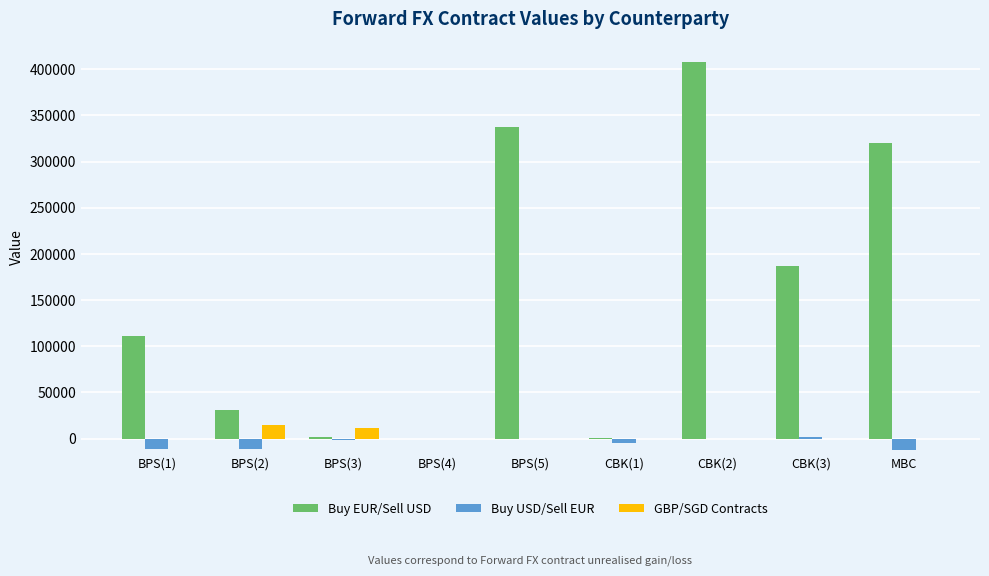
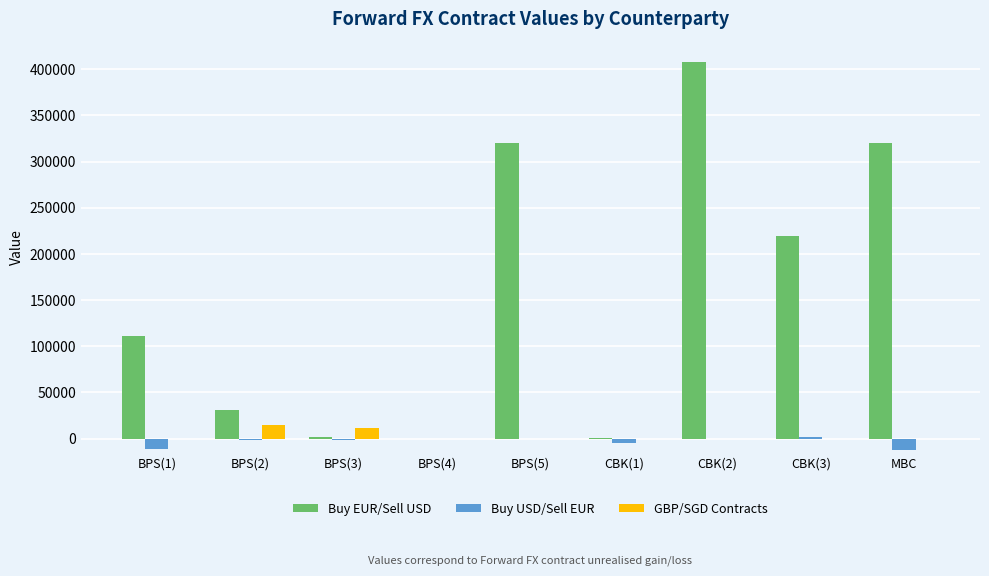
  {
    "Buy EUR/Sell USD": {
      "BPS(1)": 110000,
      "BPS(2)": 30000,
-     "BPS(5)": 340000,
+     "BPS(5)": 320000,
      "CBK(2)": 410000,
-     "CBK(3)": 190000,
+     "CBK(3)": 220000,
      "MBC": 320000
    },
    "Buy USD/Sell EUR": {
      "BPS(1)": -10000,
-     "BPS(2)": -10000,
+     "BPS(2)": 0,
      "CBK(1)": -10000,
      "MBC": -10000
    },
    "GBP/SGD Contracts": {
      "BPS(2)": 10000,
      "BPS(3)": 10000
    }
  }
